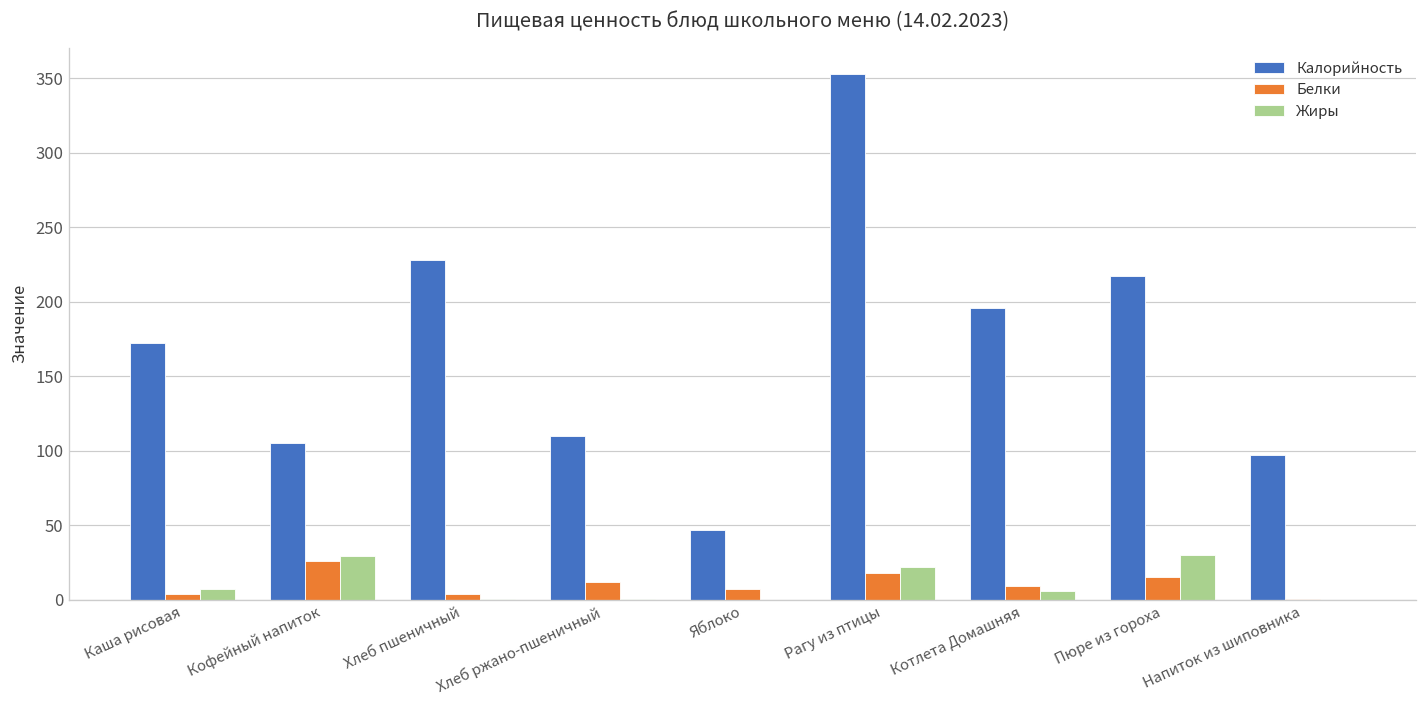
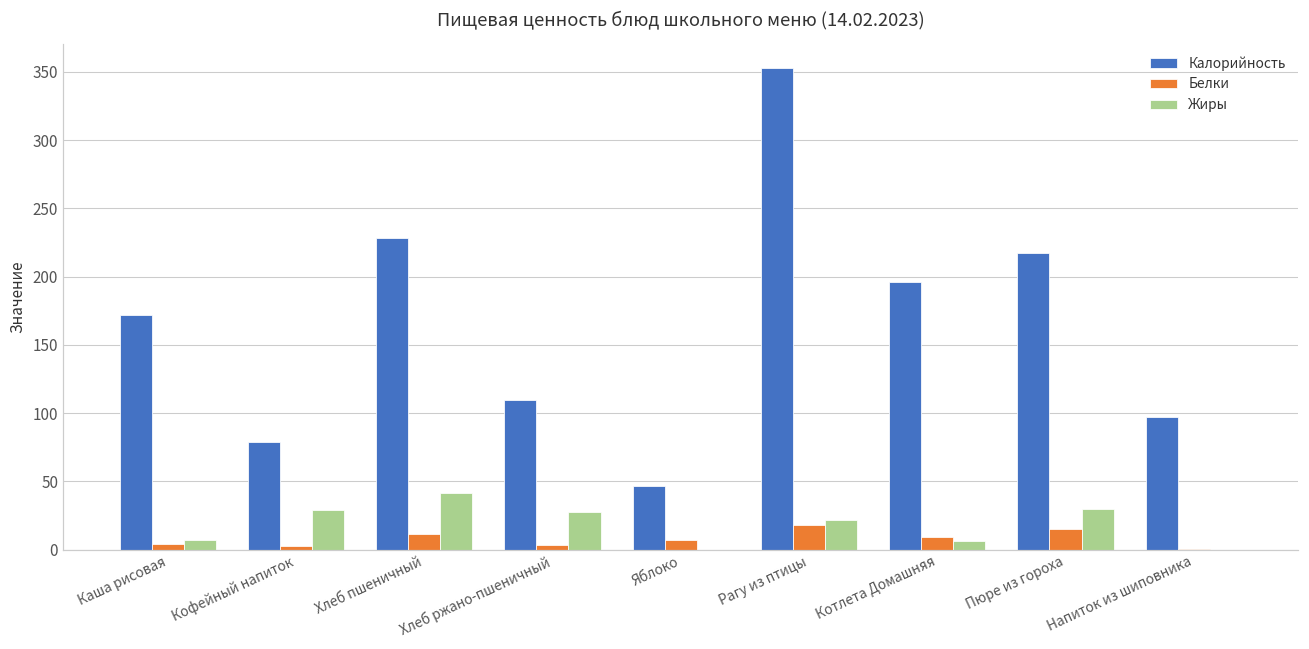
  {
    "Калорийность": {
      "Каша рисовая": 172,
-     "Кофейный напиток": 105,
+     "Кофейный напиток": 79,
      "Хлеб пшеничный": 228,
      "Хлеб ржано-пшеничный": 110,
      "Яблоко": 47,
      "Рагу из птицы": 353,
      "Котлета Домашняя": 196,
      "Пюре из гороха": 217,
      "Напиток из шиповника": 97
    },
    "Белки": {
      "Каша рисовая": 4,
-     "Кофейный напиток": 26,
-     "Хлеб пшеничный": 4,
-     "Хлеб ржано-пшеничный": 12,
+     "Кофейный напиток": 3,
+     "Хлеб пшеничный": 11,
+     "Хлеб ржано-пшеничный": 3,
      "Яблоко": 7,
      "Рагу из птицы": 18,
      "Котлета Домашняя": 9,
      "Пюре из гороха": 15
    },
    "Жиры": {
      "Каша рисовая": 7,
      "Кофейный напиток": 29,
-     "Хлеб пшеничный": 0,
-     "Хлеб ржано-пшеничный": 1,
+     "Хлеб пшеничный": 42,
+     "Хлеб ржано-пшеничный": 27,
      "Яблоко": 0,
      "Рагу из птицы": 22,
      "Котлета Домашняя": 6,
      "Пюре из гороха": 30,
      "Напиток из шиповника": 0
    }
  }
